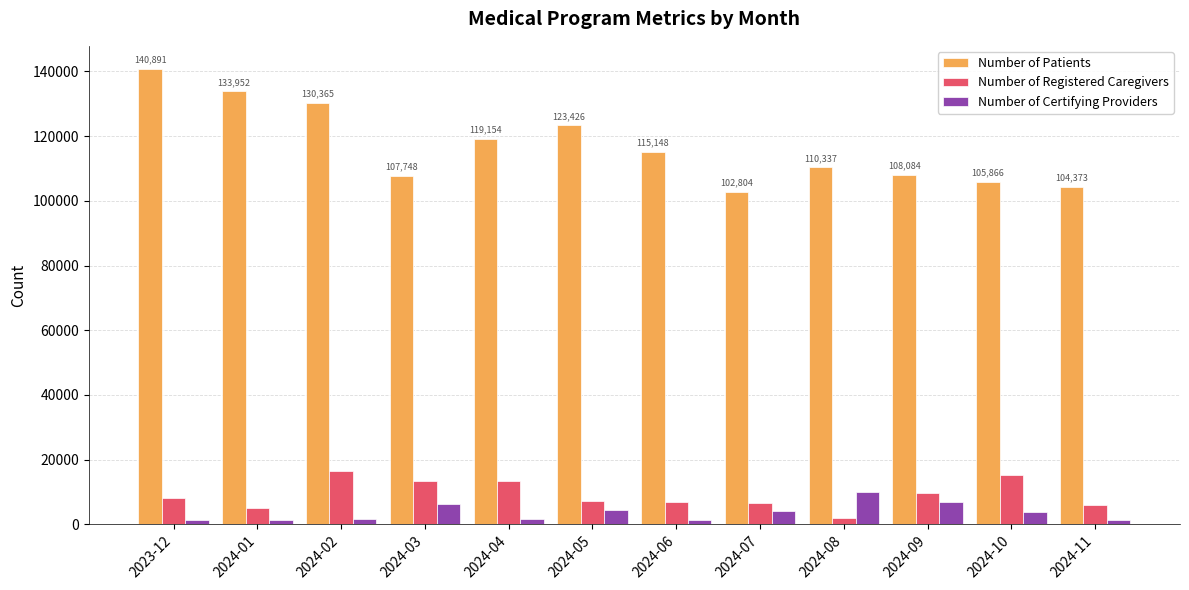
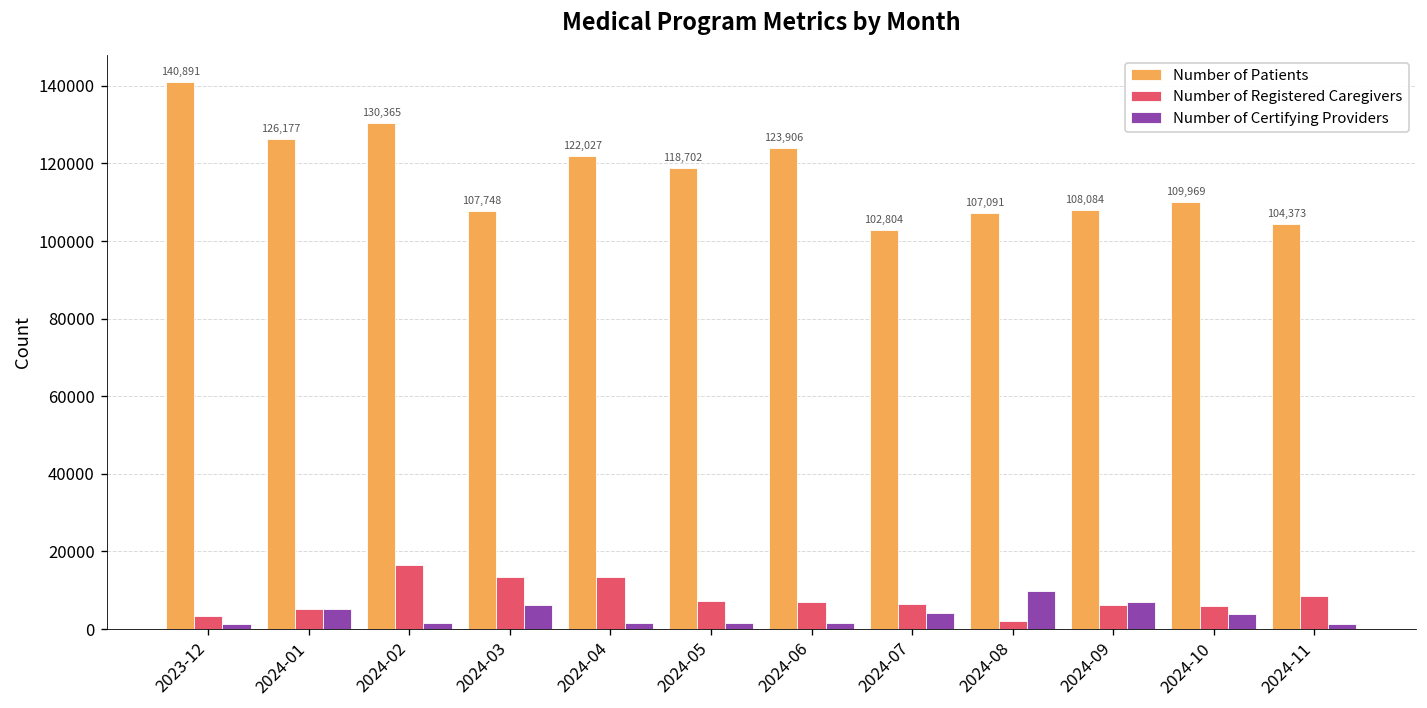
  {
    "Number of Patients": {
      "2023-12": "140,891",
-     "2024-01": "133,952",
+     "2024-01": "126,177",
      "2024-02": "130,365",
      "2024-03": "107,748",
-     "2024-04": "119,154",
-     "2024-05": "123,426",
-     "2024-06": "115,148",
+     "2024-04": "122,027",
+     "2024-05": "118,702",
+     "2024-06": "123,906",
      "2024-07": "102,804",
-     "2024-08": "110,337",
+     "2024-08": "107,091",
      "2024-09": "108,084",
-     "2024-10": "105,866",
+     "2024-10": "109,969",
      "2024-11": "104,373"
    },
    "Number of Registered Caregivers": {
-     "2023-12": "8000",
+     "2023-12": "3000",
      "2024-01": "5000",
      "2024-02": "16000",
      "2024-03": "13000",
      "2024-04": "13000",
      "2024-05": "7000",
      "2024-06": "7000",
      "2024-07": "7000",
      "2024-08": "2000",
-     "2024-09": "10000",
-     "2024-10": "15000",
-     "2024-11": "6000"
+     "2024-09": "6000",
+     "2024-10": "6000",
+     "2024-11": "9000"
    },
    "Number of Certifying Providers": {
      "2023-12": "1000",
-     "2024-01": "1000",
+     "2024-01": "5000",
      "2024-02": "2000",
      "2024-03": "6000",
      "2024-04": "1000",
-     "2024-05": "4000",
+     "2024-05": "1000",
      "2024-06": "1000",
      "2024-07": "4000",
      "2024-08": "10000",
      "2024-09": "7000",
      "2024-10": "4000",
      "2024-11": "1000"
    }
  }
